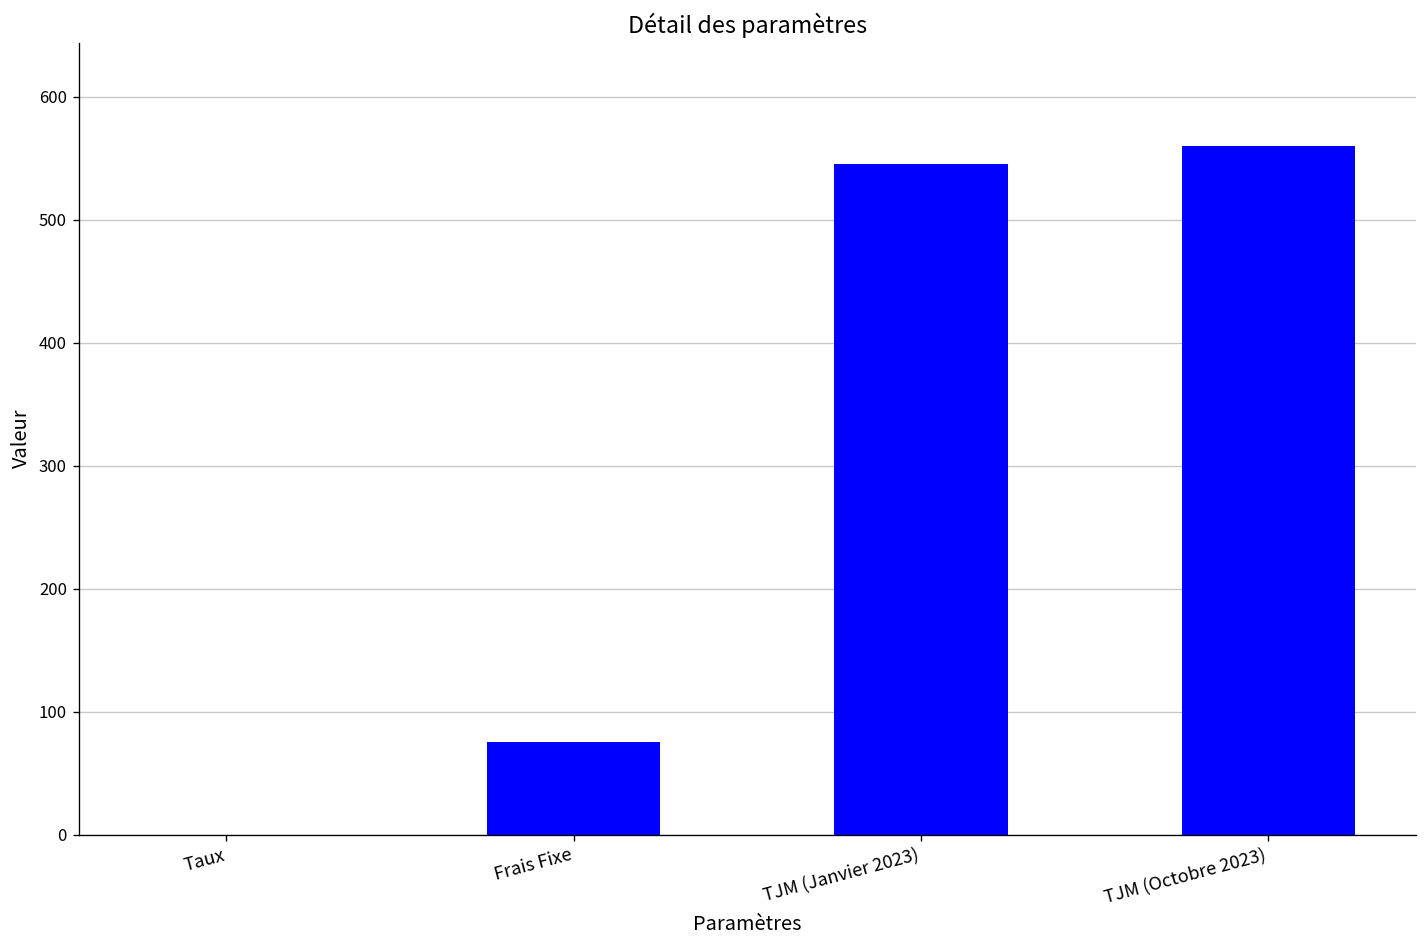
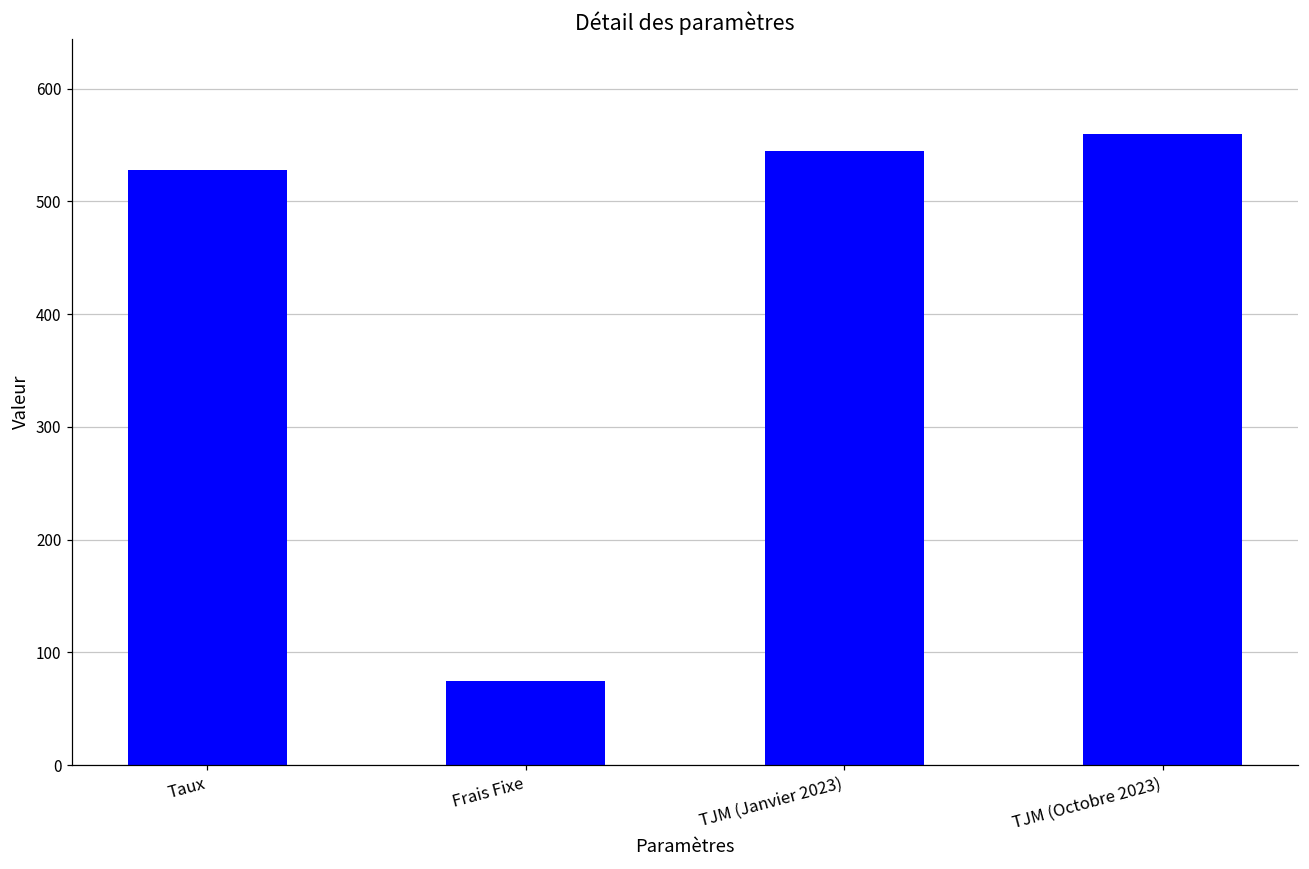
  {
-   "Taux": 0,
+   "Taux": 528,
    "Frais Fixe": 75,
    "TJM (Janvier 2023)": 545,
    "TJM (Octobre 2023)": 560
  }
